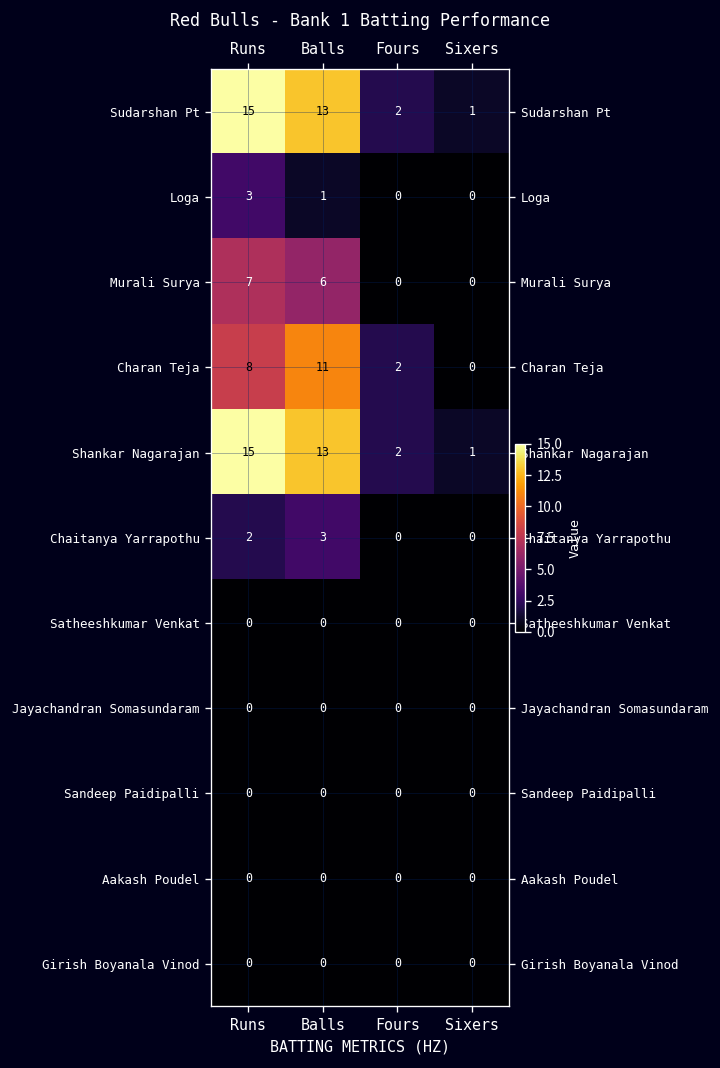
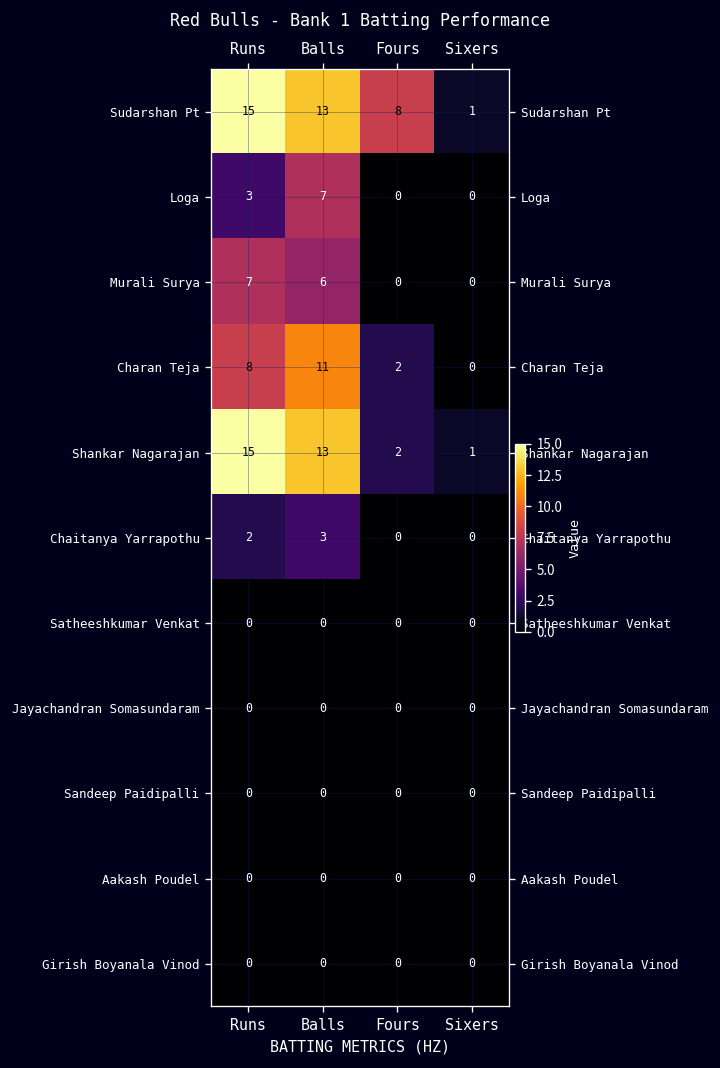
  {
    "Sudarshan Pt": {
      "Runs": 15,
      "Balls": 13,
-     "Fours": 2,
+     "Fours": 8,
      "Sixers": 1
    },
    "Loga": {
      "Runs": 3,
-     "Balls": 1,
+     "Balls": 7,
      "Fours": 0,
      "Sixers": 0
    },
    "Murali Surya": {
      "Runs": 7,
      "Balls": 6,
      "Fours": 0,
      "Sixers": 0
    },
    "Charan Teja": {
      "Runs": 8,
      "Balls": 11,
      "Fours": 2,
      "Sixers": 0
    },
    "Shankar Nagarajan": {
      "Runs": 15,
      "Balls": 13,
      "Fours": 2,
      "Sixers": 1
    },
    "Chaitanya Yarrapothu": {
      "Runs": 2,
      "Balls": 3,
      "Fours": 0,
      "Sixers": 0
    },
    "Satheeshkumar Venkat": {
      "Runs": 0,
      "Balls": 0,
      "Fours": 0,
      "Sixers": 0
    },
    "Jayachandran Somasundaram": {
      "Runs": 0,
      "Balls": 0,
      "Fours": 0,
      "Sixers": 0
    },
    "Sandeep Paidipalli": {
      "Runs": 0,
      "Balls": 0,
      "Fours": 0,
      "Sixers": 0
    },
    "Aakash Poudel": {
      "Runs": 0,
      "Balls": 0,
      "Fours": 0,
      "Sixers": 0
    },
    "Girish Boyanala Vinod": {
      "Runs": 0,
      "Balls": 0,
      "Fours": 0,
      "Sixers": 0
    }
  }
